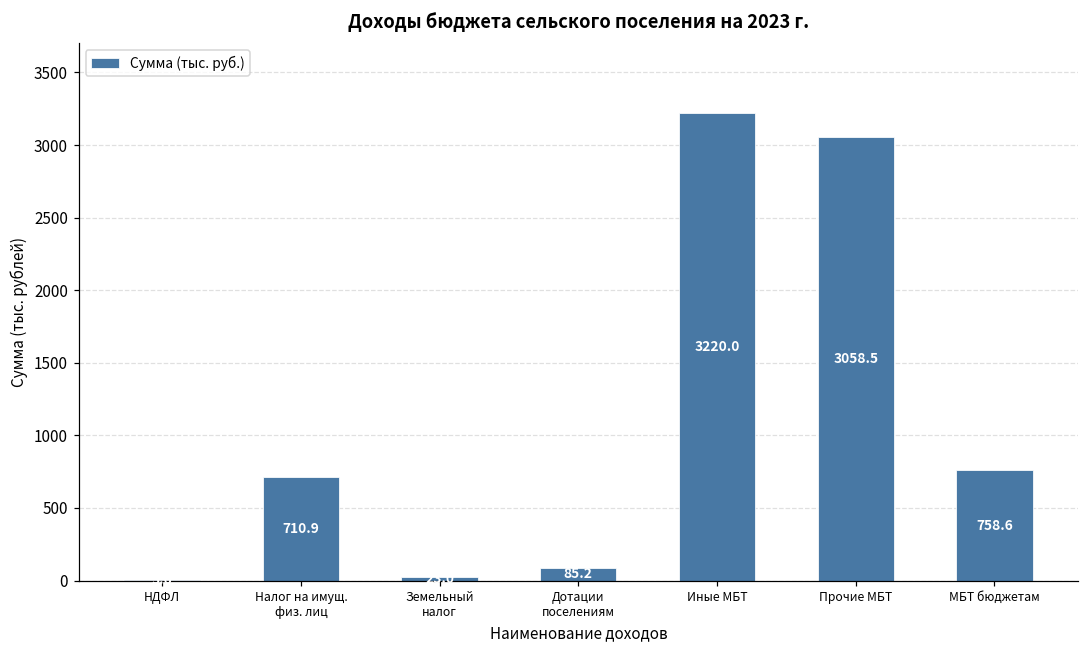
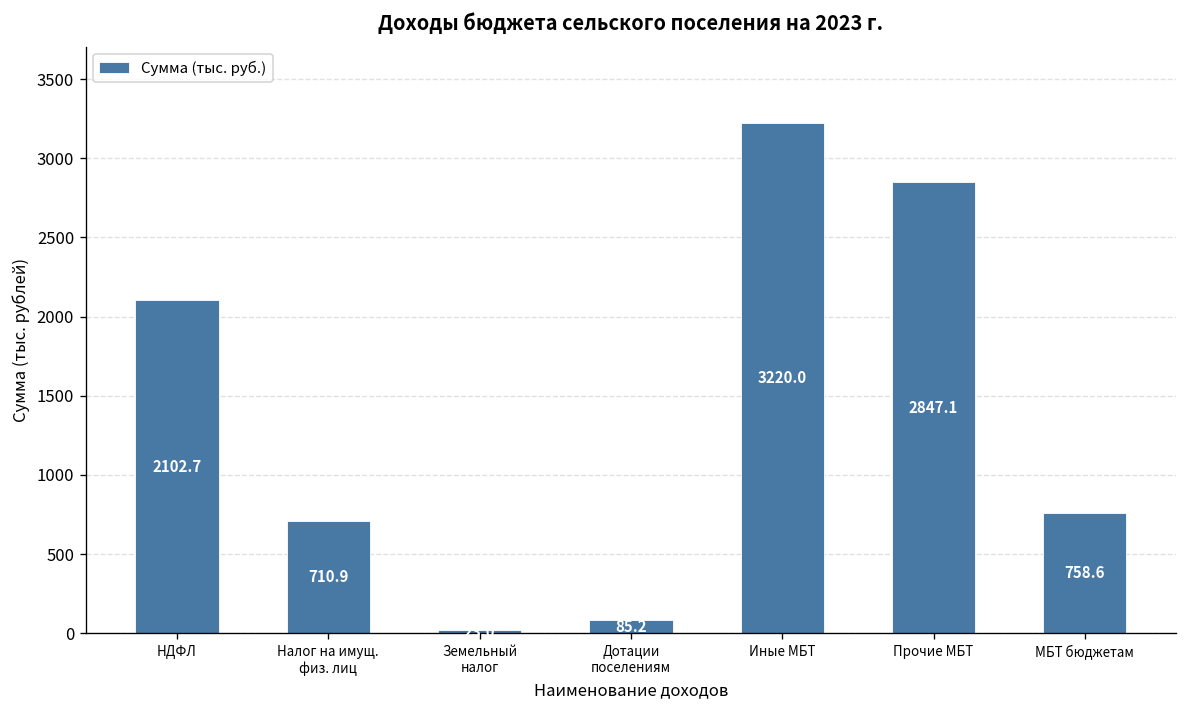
  {
-   "НДФЛ": 0,
+   "НДФЛ": 2100,
    "Налог на имущ. физ. лиц": 710.9,
    "Дотации поселениям": 85.2,
    "Иные МБТ": 3220.0,
-   "Прочие МБТ": 3058.5,
+   "Прочие МБТ": 2847.1,
    "МБТ бюджетам": 758.6
  }
